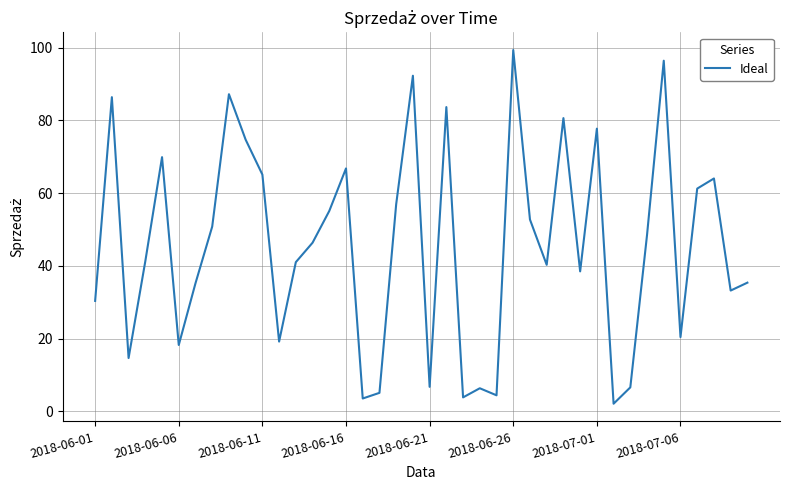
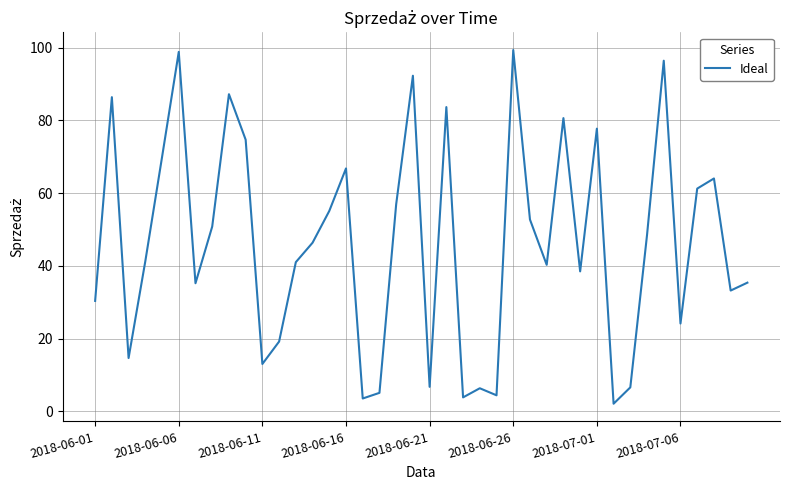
  {
    "2018-06-01": 30,
-   "2018-06-06": 18,
-   "2018-06-11": 65,
+   "2018-06-06": 99,
+   "2018-06-11": 13,
    "2018-06-16": 67,
    "2018-06-21": 7,
    "2018-06-26": 99,
    "2018-07-01": 78,
-   "2018-07-06": 20
+   "2018-07-06": 24
  }
